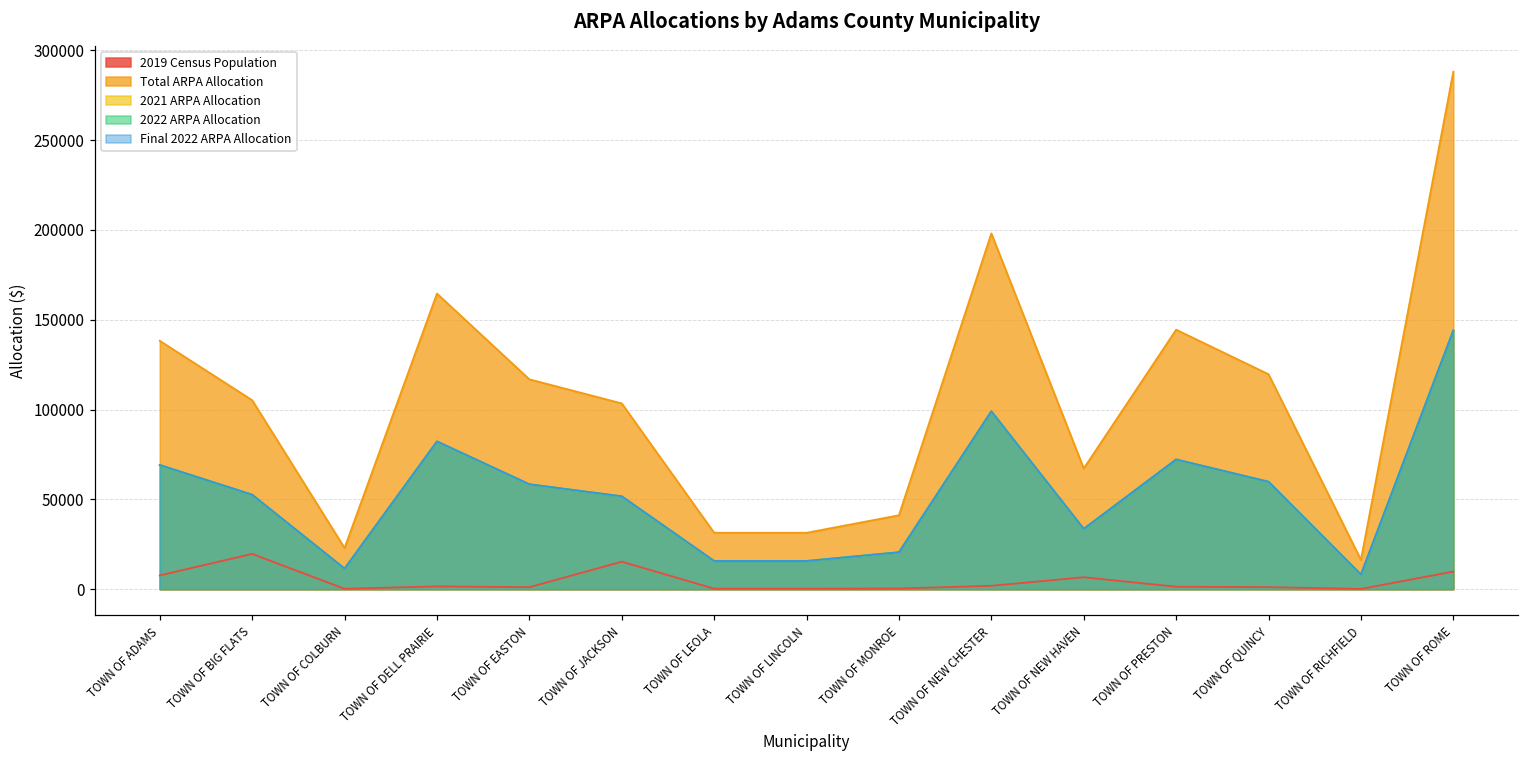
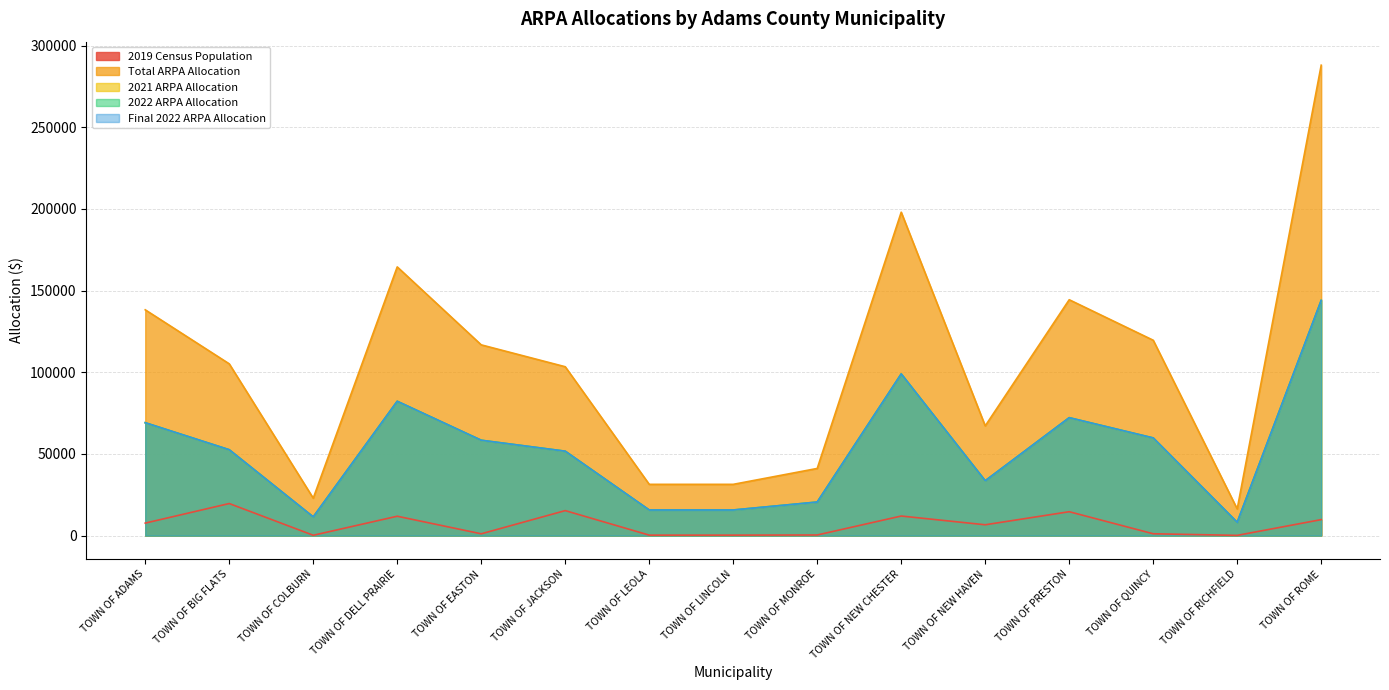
  {
    "2019 Census Population": {
      "TOWN OF ADAMS": 8000,
      "TOWN OF BIG FLATS": 20000,
      "TOWN OF COLBURN": 0,
-     "TOWN OF DELL PRAIRIE": 2000,
+     "TOWN OF DELL PRAIRIE": 12000,
      "TOWN OF EASTON": 1000,
      "TOWN OF JACKSON": 15000,
      "TOWN OF LEOLA": 0,
      "TOWN OF LINCOLN": 0,
      "TOWN OF MONROE": 0,
-     "TOWN OF NEW CHESTER": 2000,
+     "TOWN OF NEW CHESTER": 12000,
      "TOWN OF NEW HAVEN": 7000,
-     "TOWN OF PRESTON": 1000,
+     "TOWN OF PRESTON": 15000,
      "TOWN OF QUINCY": 1000,
      "TOWN OF RICHFIELD": 0,
      "TOWN OF ROME": 10000
    },
    "Total ARPA Allocation": {
      "TOWN OF ADAMS": 138000,
      "TOWN OF BIG FLATS": 105000,
      "TOWN OF COLBURN": 23000,
      "TOWN OF DELL PRAIRIE": 165000,
      "TOWN OF EASTON": 117000,
      "TOWN OF JACKSON": 103000,
      "TOWN OF LEOLA": 31000,
      "TOWN OF LINCOLN": 31000,
      "TOWN OF MONROE": 41000,
      "TOWN OF NEW CHESTER": 198000,
      "TOWN OF NEW HAVEN": 67000,
      "TOWN OF PRESTON": 144000,
      "TOWN OF QUINCY": 120000,
      "TOWN OF RICHFIELD": 16000,
      "TOWN OF ROME": 288000
    },
    "Final 2022 ARPA Allocation": {
      "TOWN OF ADAMS": 69000,
      "TOWN OF BIG FLATS": 53000,
      "TOWN OF COLBURN": 11000,
      "TOWN OF DELL PRAIRIE": 82000,
      "TOWN OF EASTON": 58000,
      "TOWN OF JACKSON": 52000,
      "TOWN OF LEOLA": 16000,
      "TOWN OF LINCOLN": 16000,
      "TOWN OF MONROE": 21000,
      "TOWN OF NEW CHESTER": 99000,
      "TOWN OF NEW HAVEN": 34000,
      "TOWN OF PRESTON": 72000,
      "TOWN OF QUINCY": 60000,
      "TOWN OF RICHFIELD": 8000,
      "TOWN OF ROME": 144000
    }
  }
